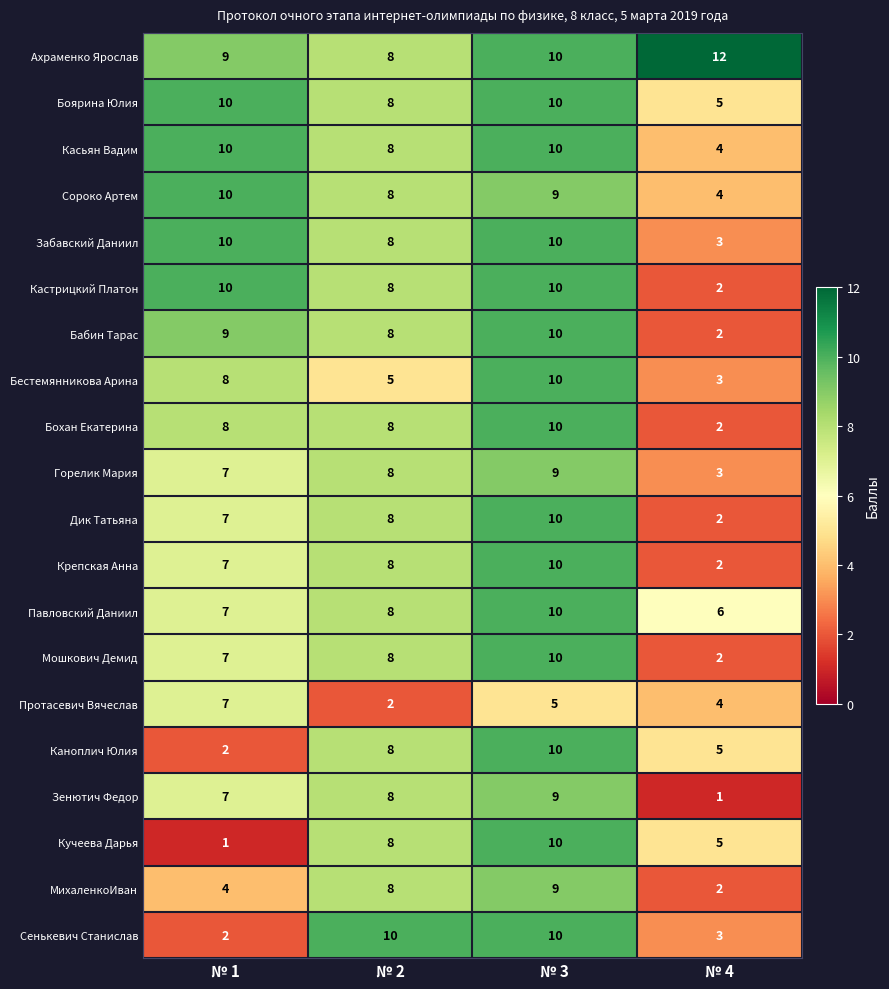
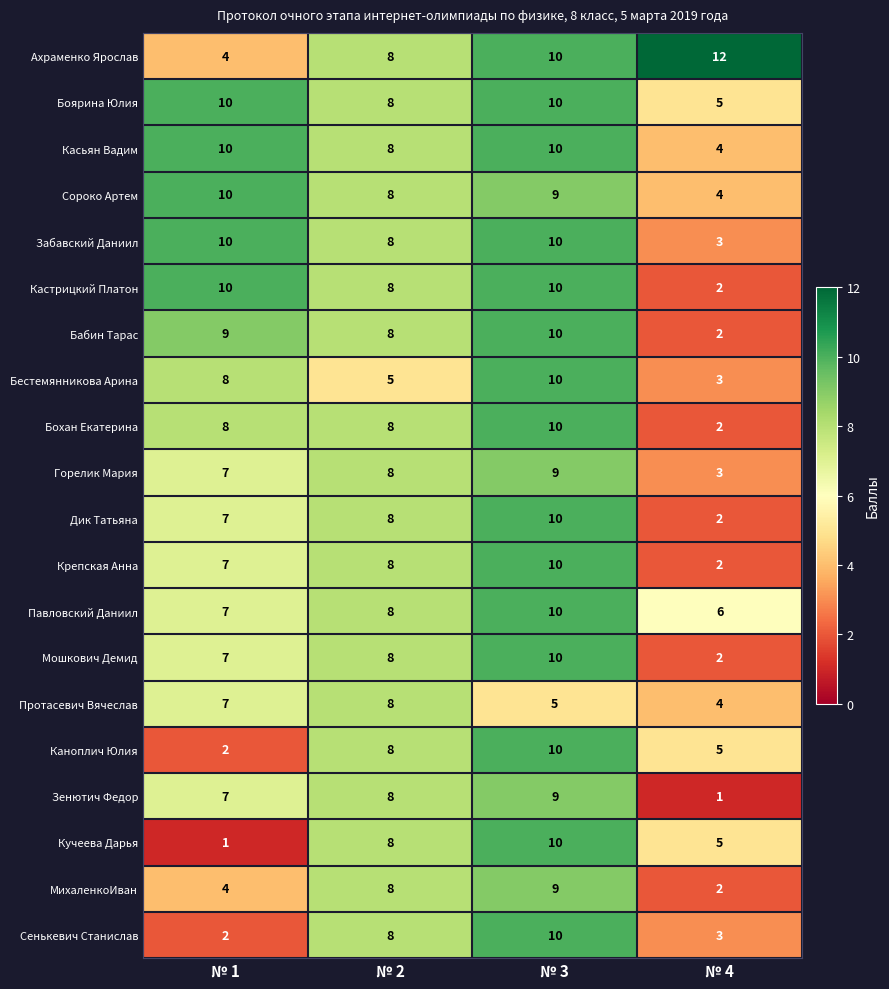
  {
    "Ахраменко Ярослав": {
-     "№ 1": 9,
+     "№ 1": 4,
      "№ 2": 8,
      "№ 3": 10,
      "№ 4": 12
    },
    "Боярина Юлия": {
      "№ 1": 10,
      "№ 2": 8,
      "№ 3": 10,
      "№ 4": 5
    },
    "Касьян Вадим": {
      "№ 1": 10,
      "№ 2": 8,
      "№ 3": 10,
      "№ 4": 4
    },
    "Сороко Артем": {
      "№ 1": 10,
      "№ 2": 8,
      "№ 3": 9,
      "№ 4": 4
    },
    "Забавский Даниил": {
      "№ 1": 10,
      "№ 2": 8,
      "№ 3": 10,
      "№ 4": 3
    },
    "Кастрицкий Платон": {
      "№ 1": 10,
      "№ 2": 8,
      "№ 3": 10,
      "№ 4": 2
    },
    "Бабин Тарас": {
      "№ 1": 9,
      "№ 2": 8,
      "№ 3": 10,
      "№ 4": 2
    },
    "Бестемянникова Арина": {
      "№ 1": 8,
      "№ 2": 5,
      "№ 3": 10,
      "№ 4": 3
    },
    "Бохан Екатерина": {
      "№ 1": 8,
      "№ 2": 8,
      "№ 3": 10,
      "№ 4": 2
    },
    "Горелик Мария": {
      "№ 1": 7,
      "№ 2": 8,
      "№ 3": 9,
      "№ 4": 3
    },
    "Дик Татьяна": {
      "№ 1": 7,
      "№ 2": 8,
      "№ 3": 10,
      "№ 4": 2
    },
    "Крепская Анна": {
      "№ 1": 7,
      "№ 2": 8,
      "№ 3": 10,
      "№ 4": 2
    },
    "Павловский Даниил": {
      "№ 1": 7,
      "№ 2": 8,
      "№ 3": 10,
      "№ 4": 6
    },
    "Мошкович Демид": {
      "№ 1": 7,
      "№ 2": 8,
      "№ 3": 10,
      "№ 4": 2
    },
    "Протасевич Вячеслав": {
      "№ 1": 7,
-     "№ 2": 2,
+     "№ 2": 8,
      "№ 3": 5,
      "№ 4": 4
    },
    "Каноплич Юлия": {
      "№ 1": 2,
      "№ 2": 8,
      "№ 3": 10,
      "№ 4": 5
    },
    "Зенютич Федор": {
      "№ 1": 7,
      "№ 2": 8,
      "№ 3": 9,
      "№ 4": 1
    },
    "Кучеева Дарья": {
      "№ 1": 1,
      "№ 2": 8,
      "№ 3": 10,
      "№ 4": 5
    },
    "МихаленкоИван": {
      "№ 1": 4,
      "№ 2": 8,
      "№ 3": 9,
      "№ 4": 2
    },
    "Сенькевич Станислав": {
      "№ 1": 2,
-     "№ 2": 10,
+     "№ 2": 8,
      "№ 3": 10,
      "№ 4": 3
    }
  }
